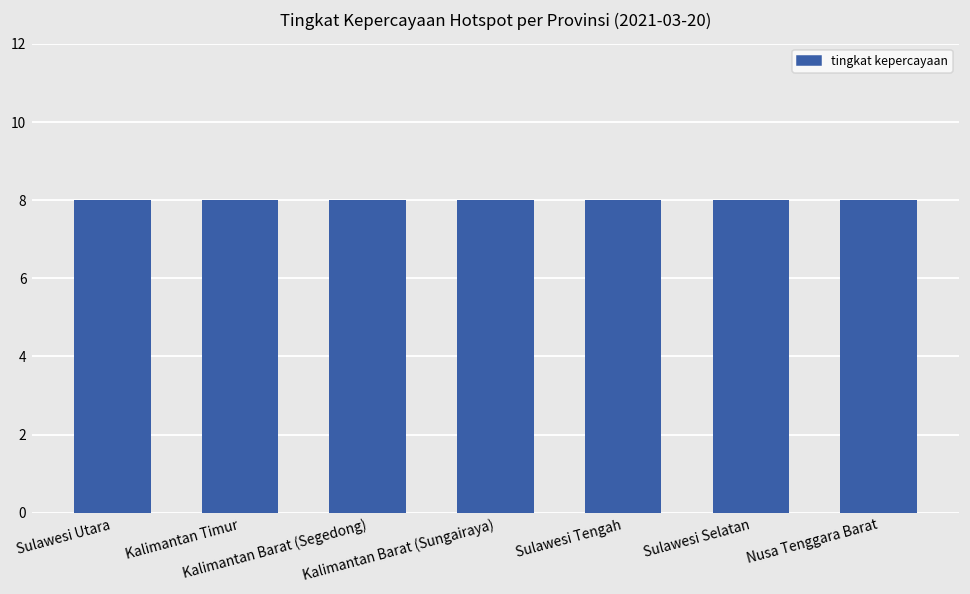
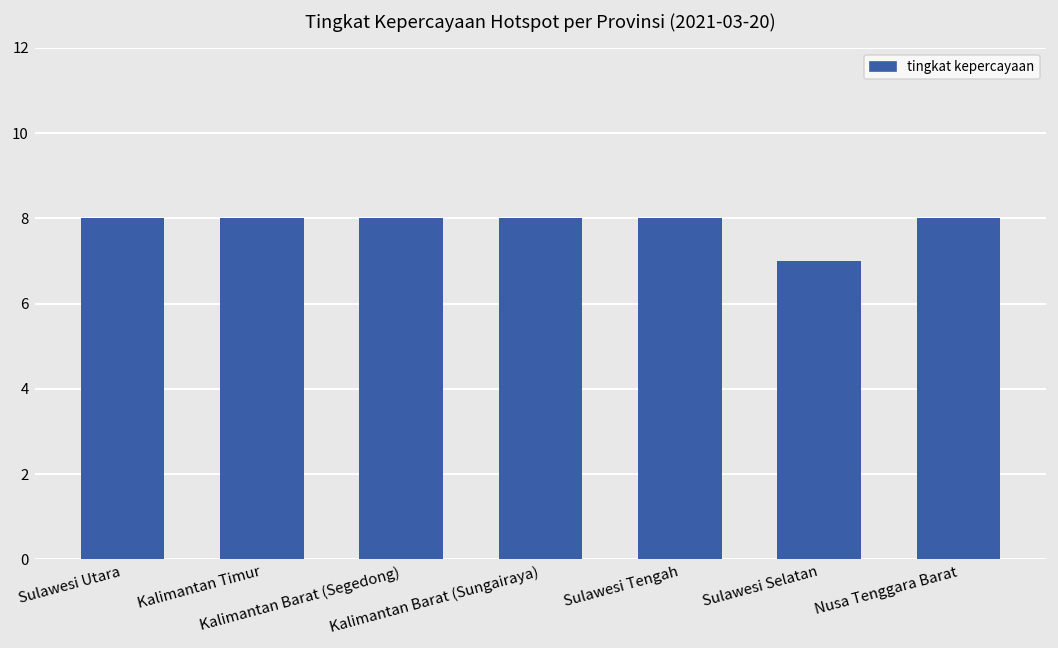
  {
    "Sulawesi Utara": 8,
    "Kalimantan Timur": 8,
    "Kalimantan Barat (Segedong)": 8,
    "Kalimantan Barat (Sungairaya)": 8,
    "Sulawesi Tengah": 8,
-   "Sulawesi Selatan": 8,
+   "Sulawesi Selatan": 7,
    "Nusa Tenggara Barat": 8
  }
